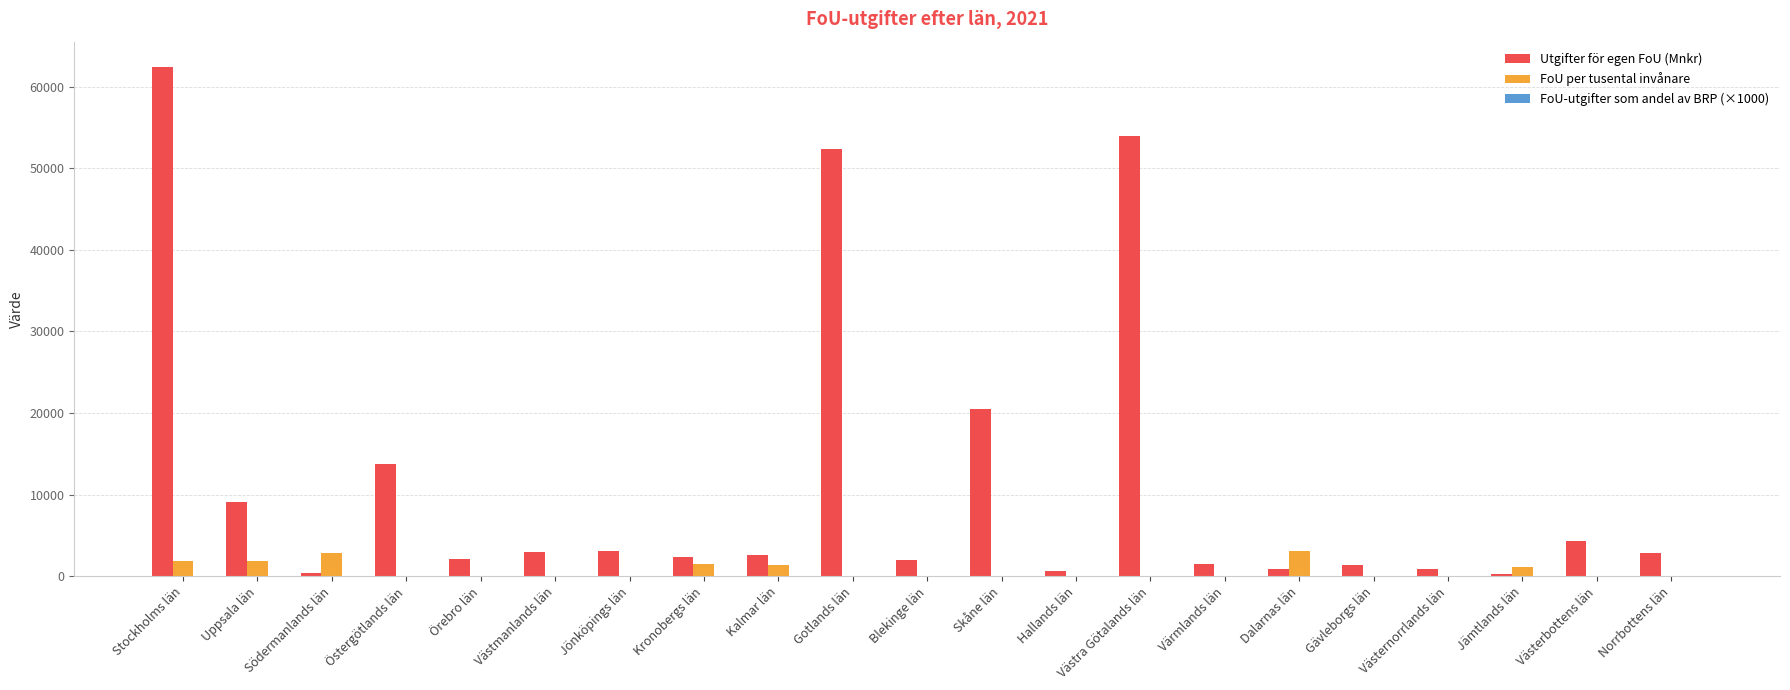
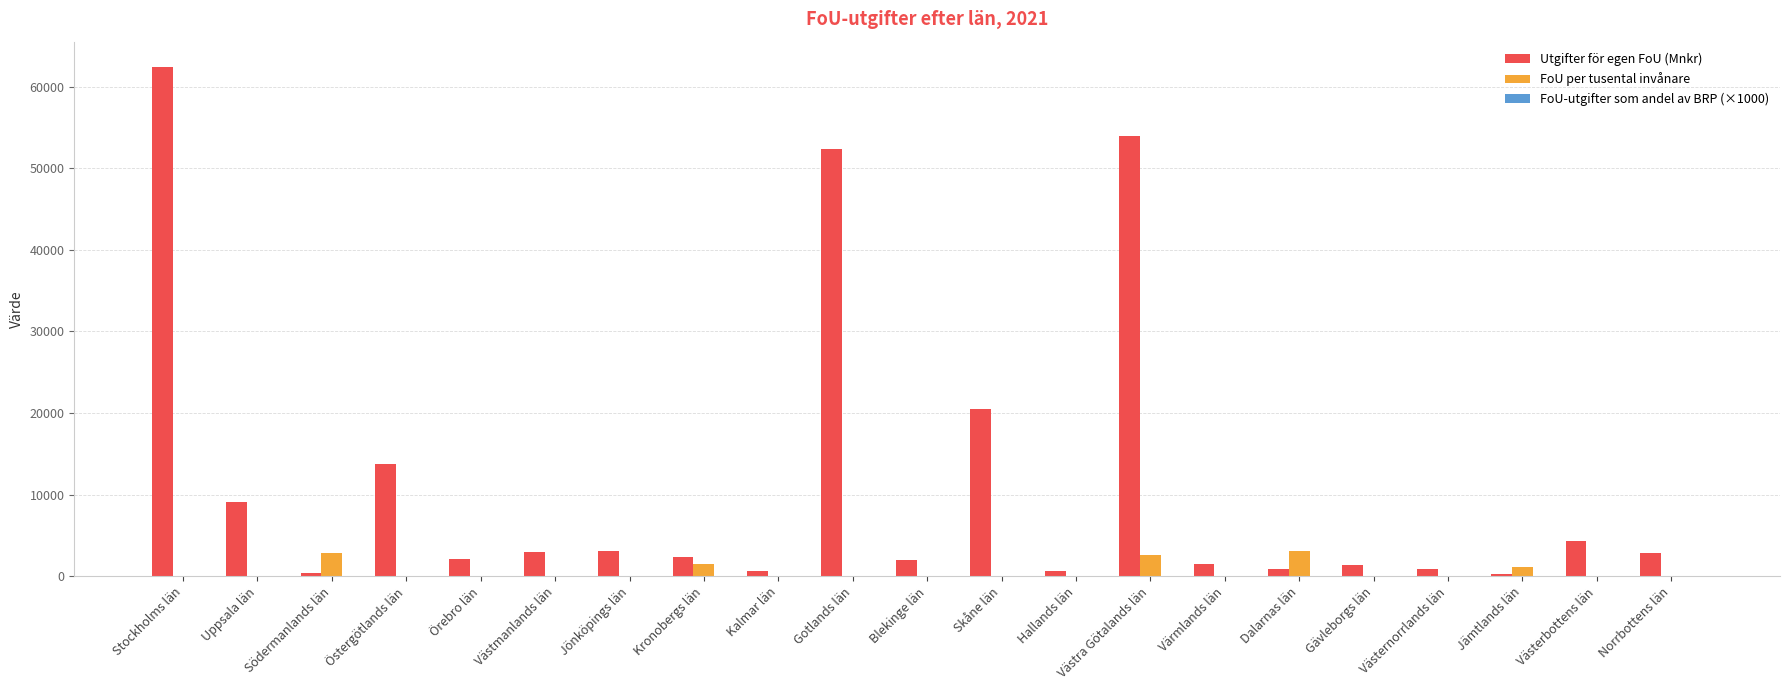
  {
    "Utgifter för egen FoU (Mnkr)": {
      "Stockholms län": 62000,
      "Uppsala län": 9000,
      "Södermanlands län": 0,
      "Östergötlands län": 14000,
      "Örebro län": 2000,
      "Västmanlands län": 3000,
      "Jönköpings län": 3000,
      "Kronobergs län": 2000,
-     "Kalmar län": 3000,
+     "Kalmar län": 1000,
      "Gotlands län": 52000,
      "Blekinge län": 2000,
      "Skåne län": 21000,
      "Hallands län": 1000,
      "Västra Götalands län": 54000,
      "Värmlands län": 2000,
      "Dalarnas län": 1000,
      "Gävleborgs län": 1000,
      "Västernorrlands län": 1000,
      "Västerbottens län": 4000,
      "Norrbottens län": 3000
    },
    "FoU per tusental invånare": {
-     "Stockholms län": 2000,
-     "Uppsala län": 2000,
+     "Stockholms län": 0,
+     "Uppsala län": 0,
      "Södermanlands län": 3000,
      "Kronobergs län": 1000,
-     "Kalmar län": 1000,
-     "Västra Götalands län": 0,
+     "Kalmar län": 0,
+     "Västra Götalands län": 3000,
      "Dalarnas län": 3000,
      "Jämtlands län": 1000
    }
  }
